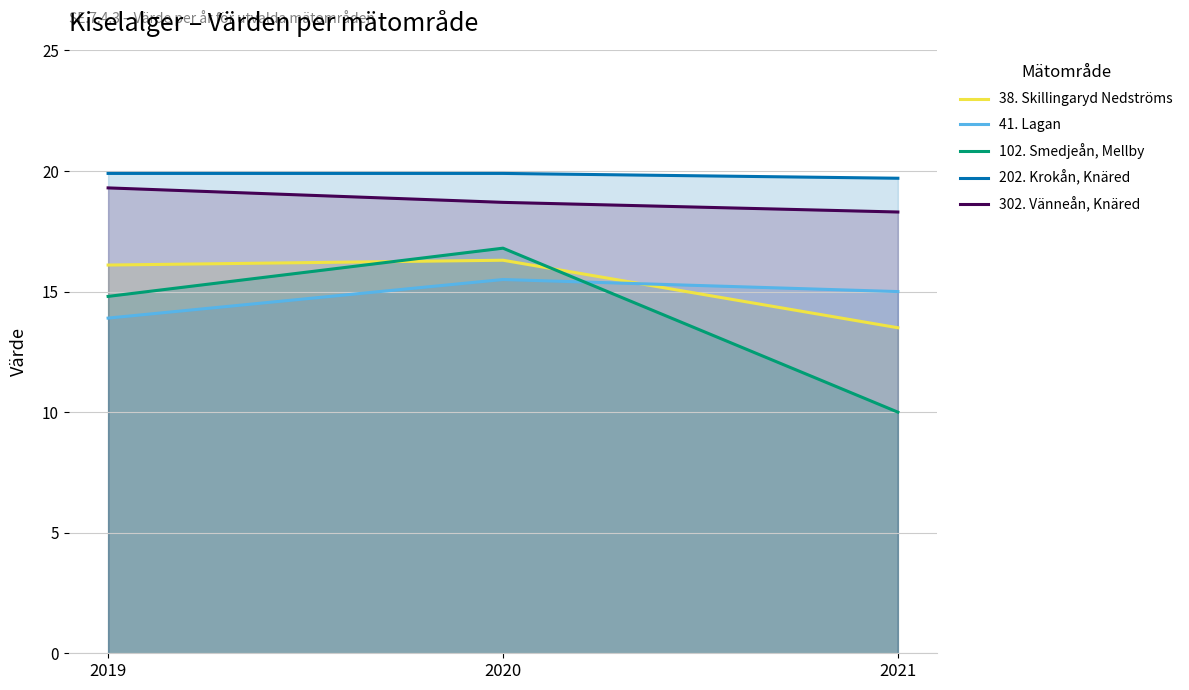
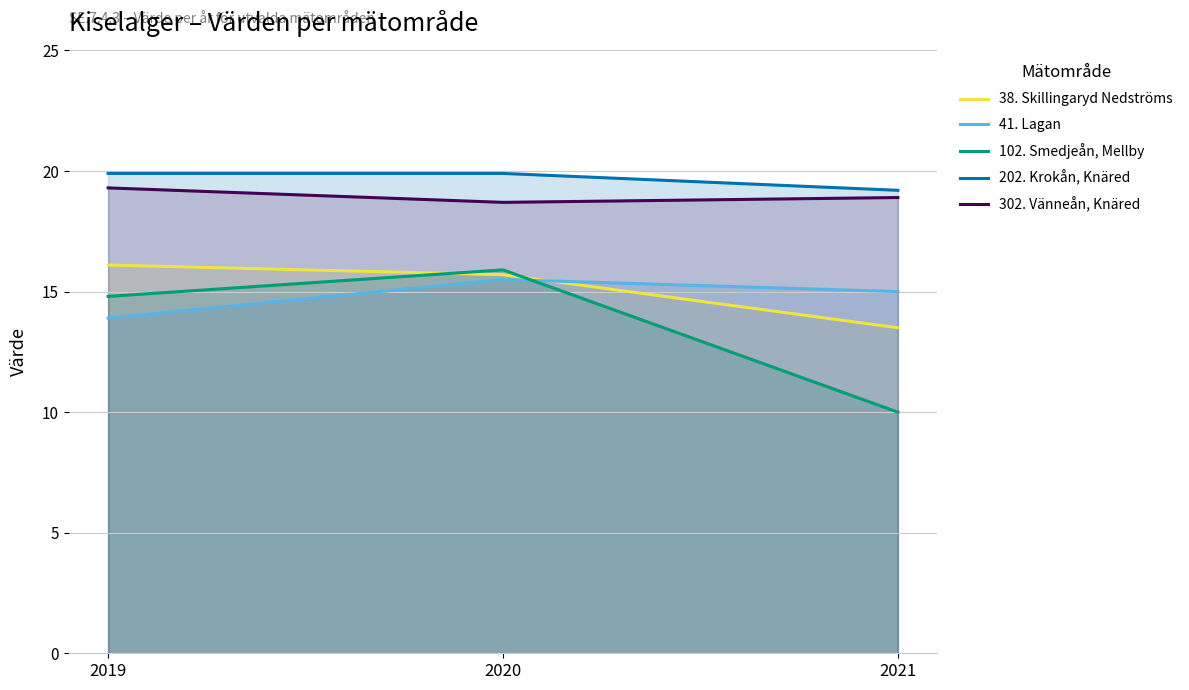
  {
    "38. Skillingaryd Nedströms": {
      "2019": 16.1,
-     "2020": 16.3,
+     "2020": 15.7,
      "2021": 13.5
    },
    "41. Lagan": {
      "2019": 13.9,
      "2020": 15.5,
      "2021": 15.0
    },
    "102. Smedjeån, Mellby": {
      "2019": 14.8,
-     "2020": 16.8,
+     "2020": 15.9,
      "2021": 10.0
    },
    "202. Krokån, Knäred": {
      "2019": 19.9,
      "2020": 19.9,
-     "2021": 19.7
+     "2021": 19.2
    },
    "302. Vänneån, Knäred": {
      "2019": 19.3,
      "2020": 18.7,
-     "2021": 18.3
+     "2021": 18.9
    }
  }
